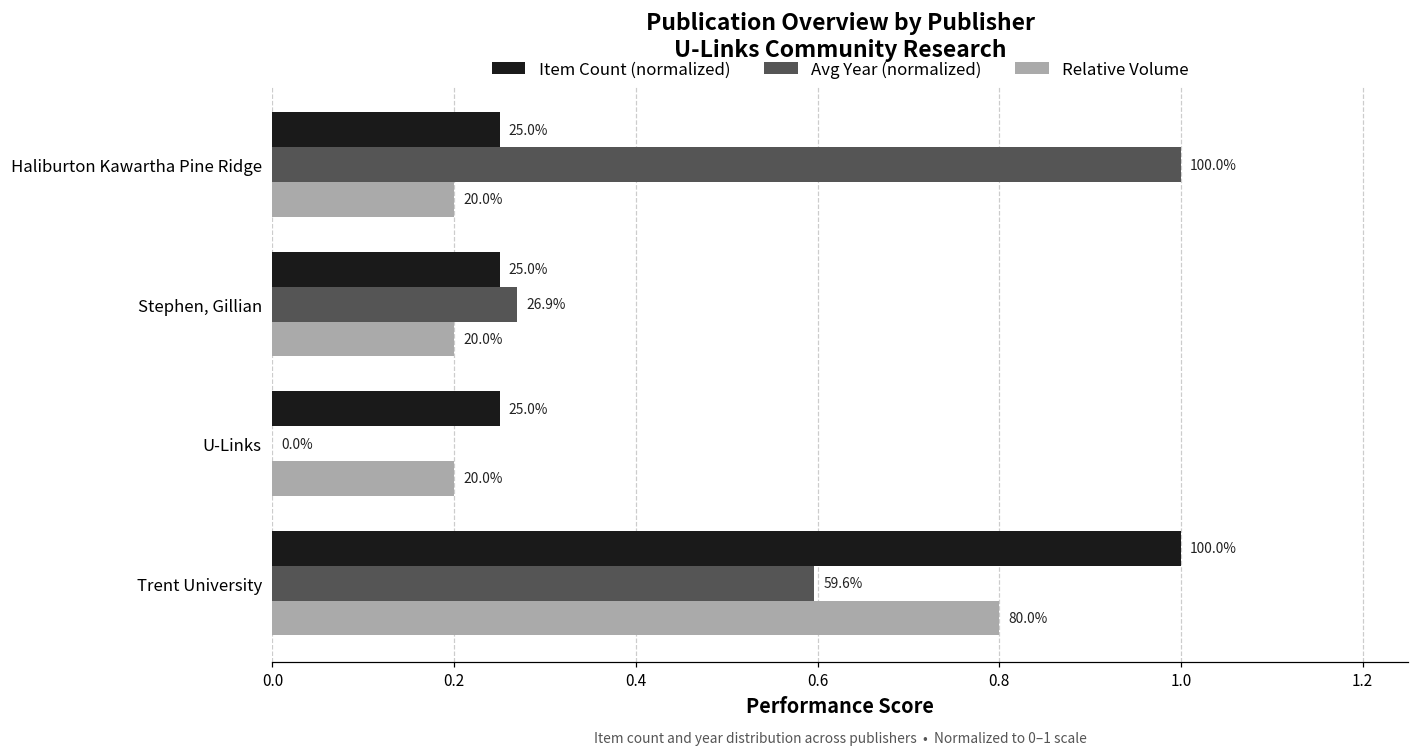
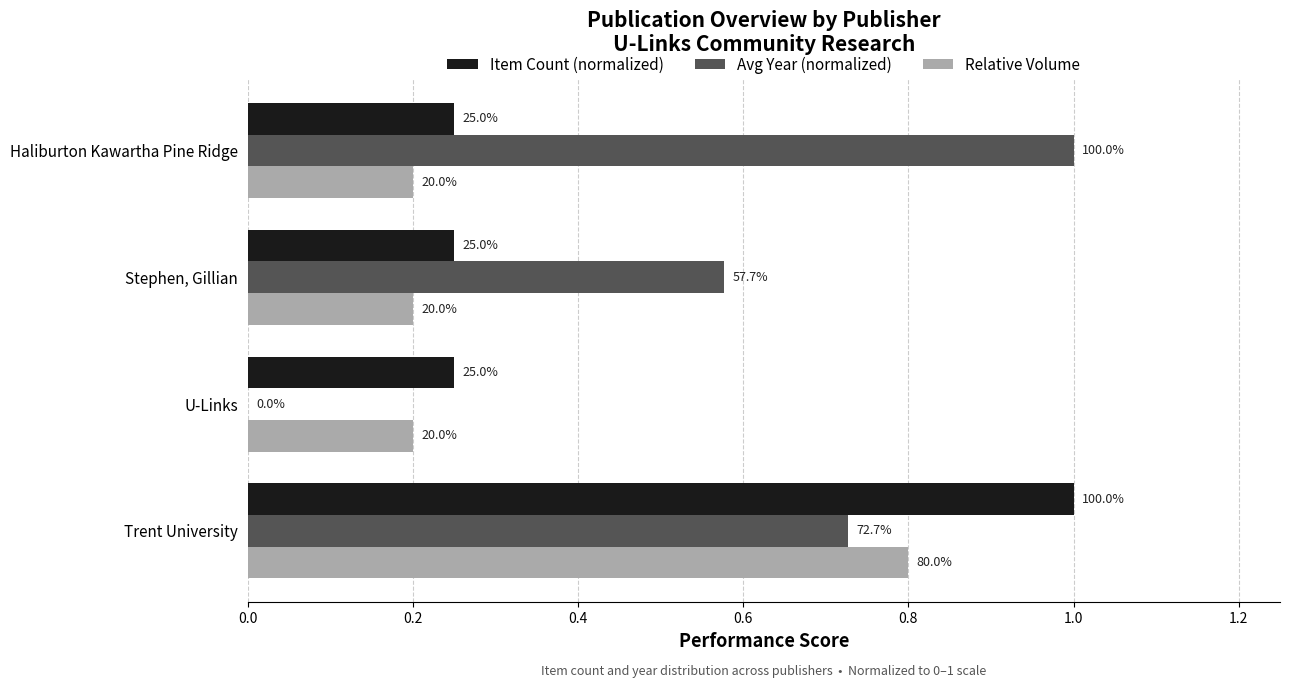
  {
    "Item Count (normalized)": {
      "Haliburton Kawartha Pine Ridge": "25.0%",
      "Stephen, Gillian": "25.0%",
      "U-Links": "25.0%",
      "Trent University": "100.0%"
    },
    "Avg Year (normalized)": {
      "Haliburton Kawartha Pine Ridge": "100.0%",
-     "Stephen, Gillian": "26.9%",
+     "Stephen, Gillian": "57.7%",
      "U-Links": "0.0%",
-     "Trent University": "59.6%"
+     "Trent University": "72.7%"
    },
    "Relative Volume": {
      "Haliburton Kawartha Pine Ridge": "20.0%",
      "Stephen, Gillian": "20.0%",
      "U-Links": "20.0%",
      "Trent University": "80.0%"
    }
  }
